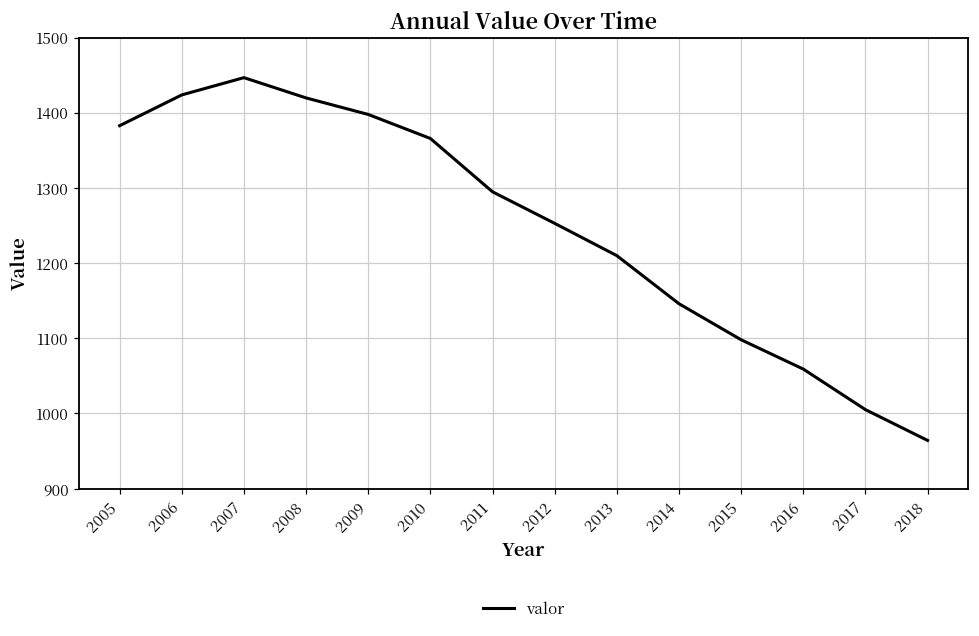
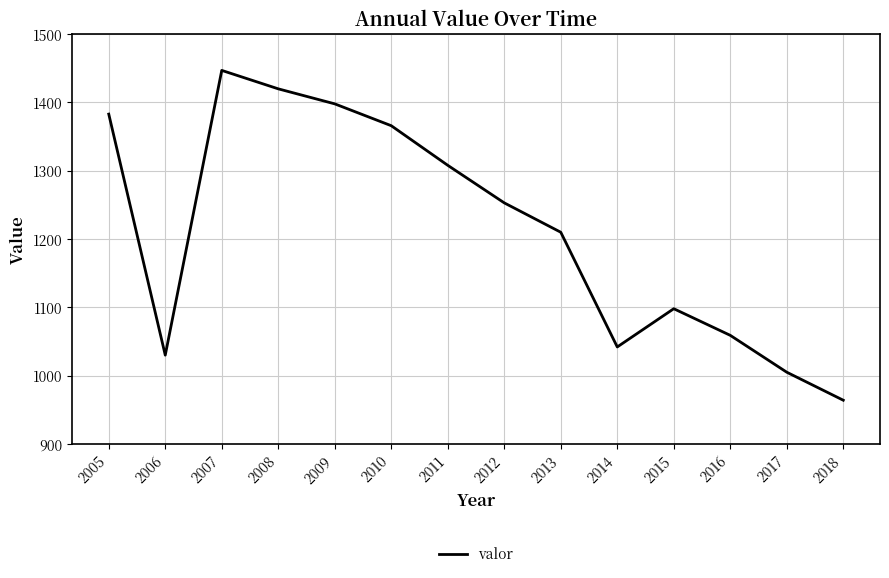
  {
    "2005": 1380,
-   "2006": 1420,
+   "2006": 1030,
    "2007": 1450,
    "2008": 1420,
    "2009": 1400,
    "2010": 1370,
-   "2011": 1300,
+   "2011": 1310,
    "2012": 1250,
    "2013": 1210,
-   "2014": 1150,
+   "2014": 1040,
    "2015": 1100,
    "2016": 1060,
    "2017": 1010,
    "2018": 960
  }
